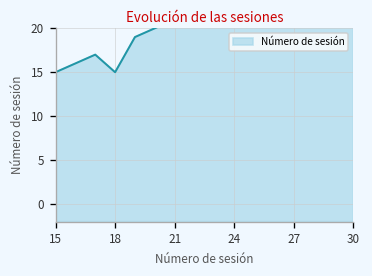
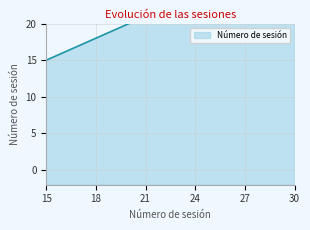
  {
    "15": 15,
-   "18": 15
+   "18": 18
  }
